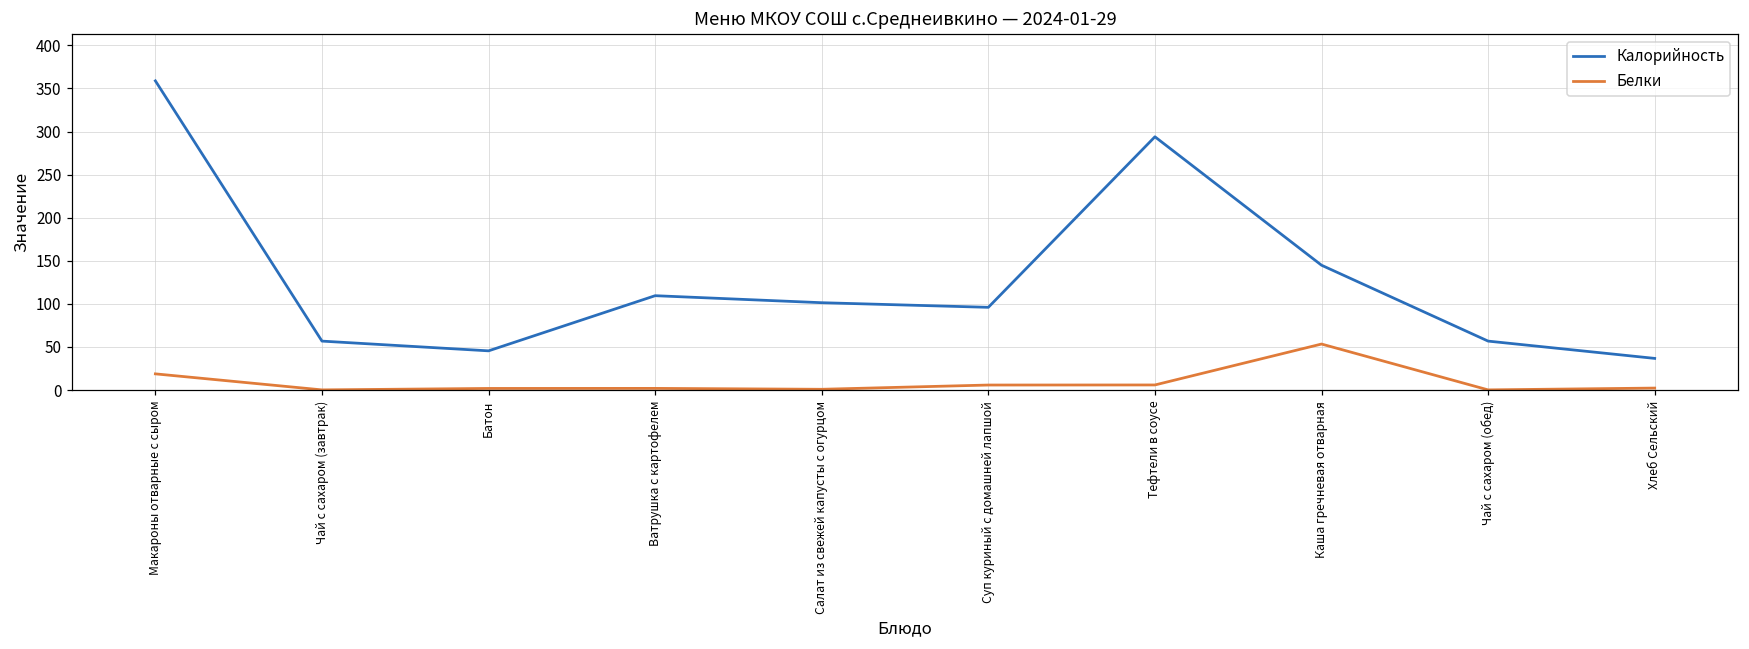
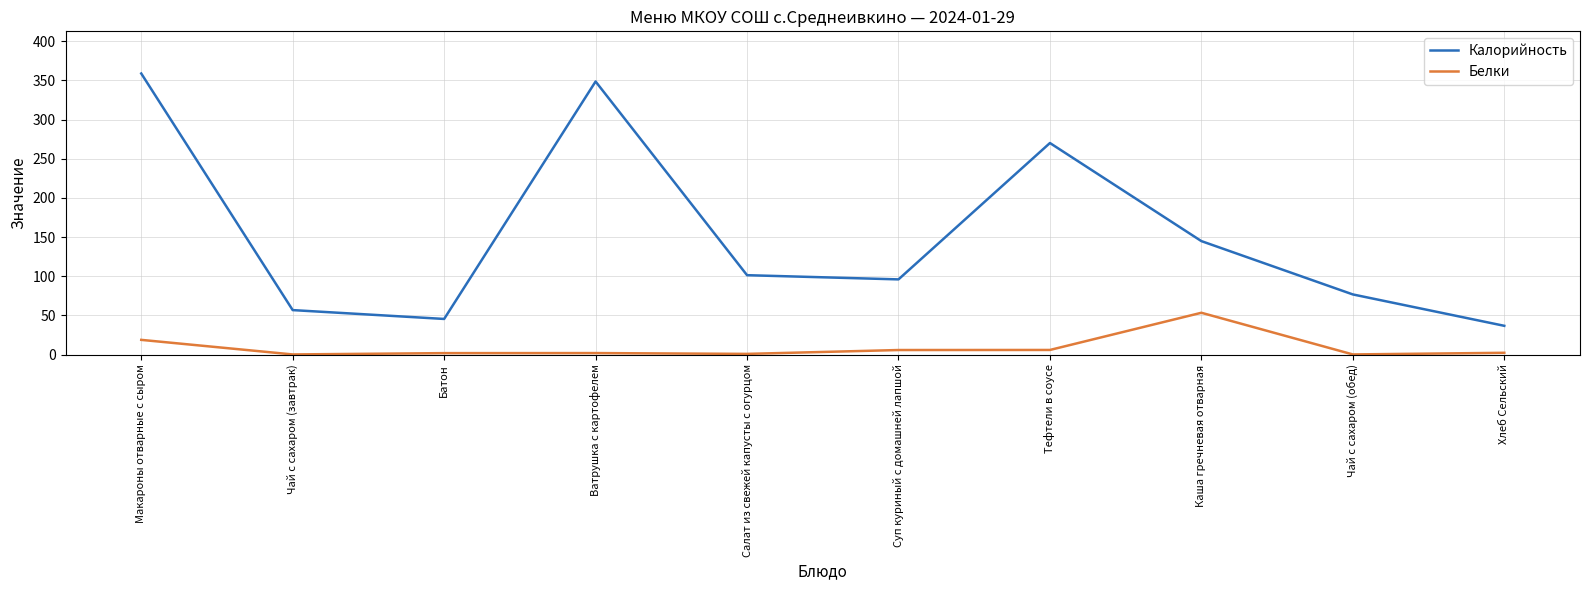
  {
    "Калорийность": {
      "Макароны отварные с сыром": 360,
      "Чай с сахаром (завтрак)": 60,
      "Батон": 50,
-     "Ватрушка с картофелем": 110,
+     "Ватрушка с картофелем": 350,
      "Салат из свежей капусты с огурцом": 100,
      "Суп куриный с домашней лапшой": 100,
-     "Тефтели в соусе": 290,
+     "Тефтели в соусе": 270,
      "Каша гречневая отварная": 140,
-     "Чай с сахаром (обед)": 60,
+     "Чай с сахаром (обед)": 80,
      "Хлеб Сельский": 40
    },
    "Белки": {
      "Макароны отварные с сыром": 20,
      "Чай с сахаром (завтрак)": 0,
      "Батон": 0,
      "Ватрушка с картофелем": 0,
      "Салат из свежей капусты с огурцом": 0,
      "Суп куриный с домашней лапшой": 10,
      "Тефтели в соусе": 10,
      "Каша гречневая отварная": 50,
      "Чай с сахаром (обед)": 0,
      "Хлеб Сельский": 0
    }
  }
